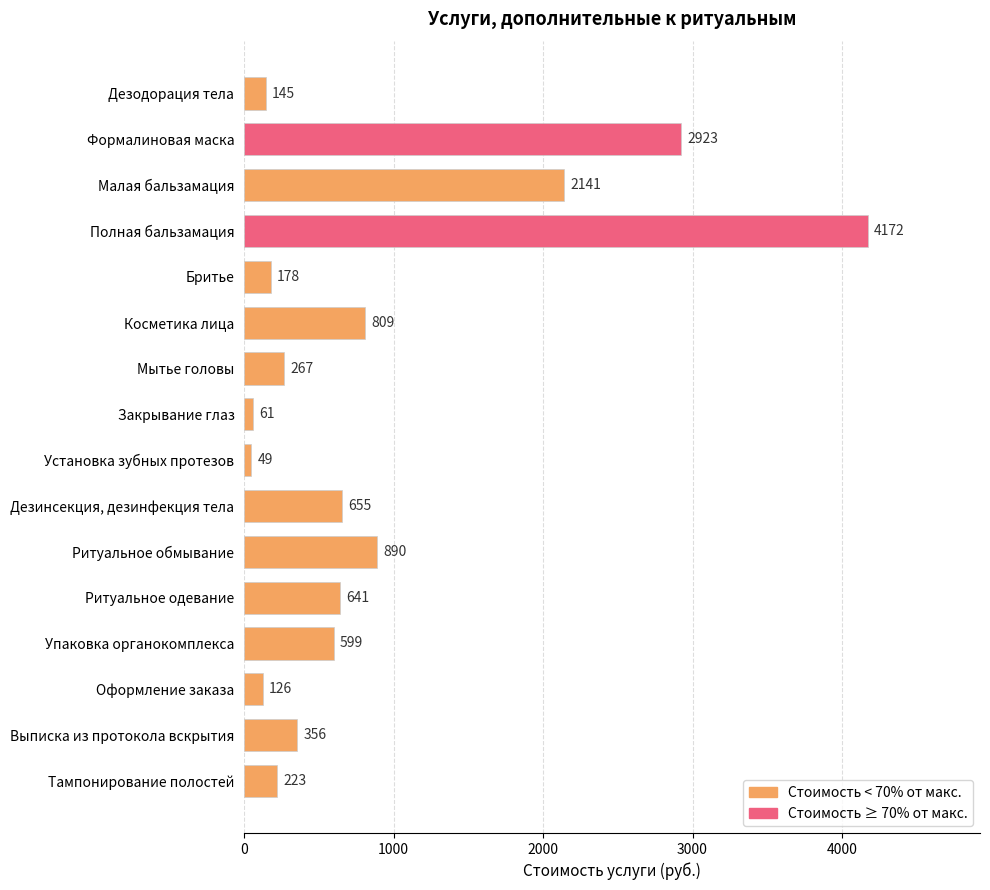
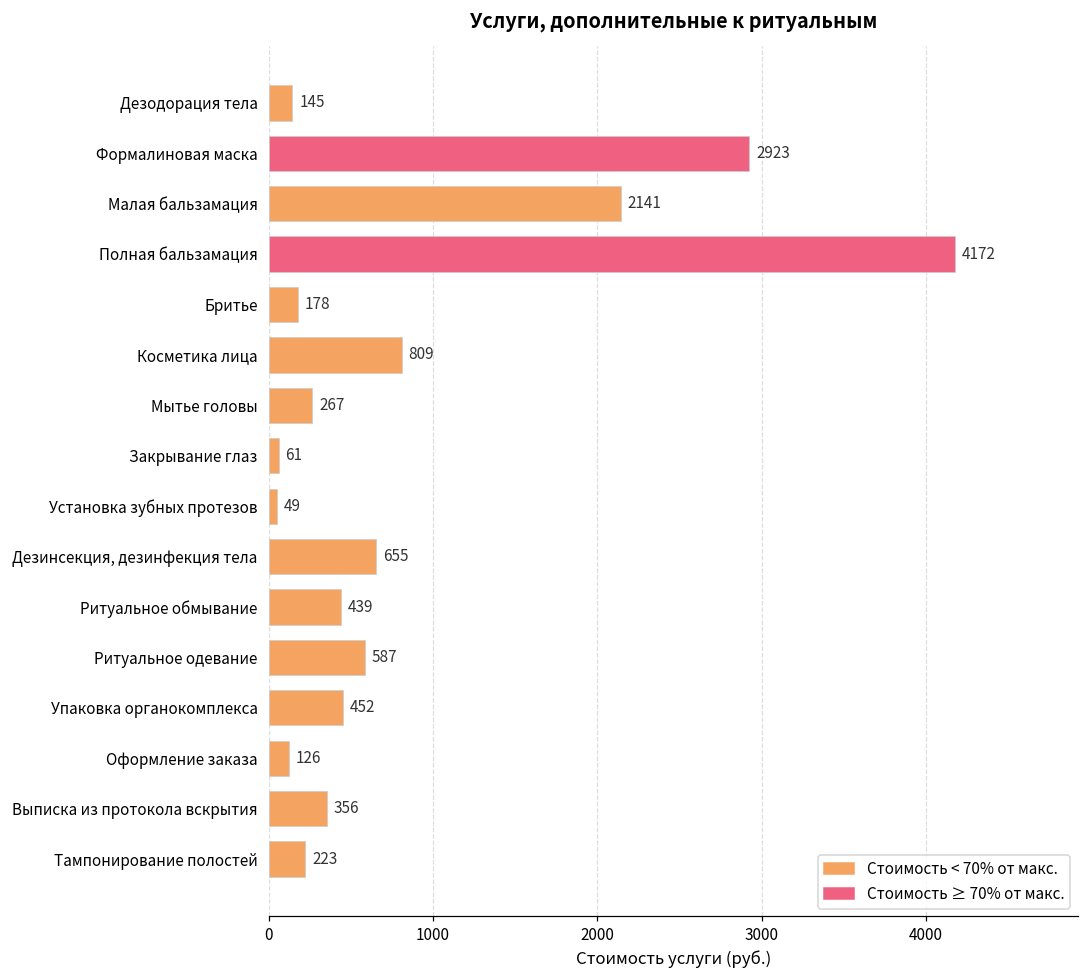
  {
    "Дезодорация тела": 145,
    "Формалиновая маска": 2923,
    "Малая бальзамация": 2141,
    "Полная бальзамация": 4172,
    "Бритье": 178,
    "Косметика лица": 809,
    "Мытье головы": 267,
    "Закрывание глаз": 61,
    "Установка зубных протезов": 49,
    "Дезинсекция, дезинфекция тела": 655,
-   "Ритуальное обмывание": 890,
-   "Ритуальное одевание": 641,
-   "Упаковка органокомплекса": 599,
+   "Ритуальное обмывание": 439,
+   "Ритуальное одевание": 587,
+   "Упаковка органокомплекса": 452,
    "Оформление заказа": 126,
    "Выписка из протокола вскрытия": 356,
    "Тампонирование полостей": 223
  }
